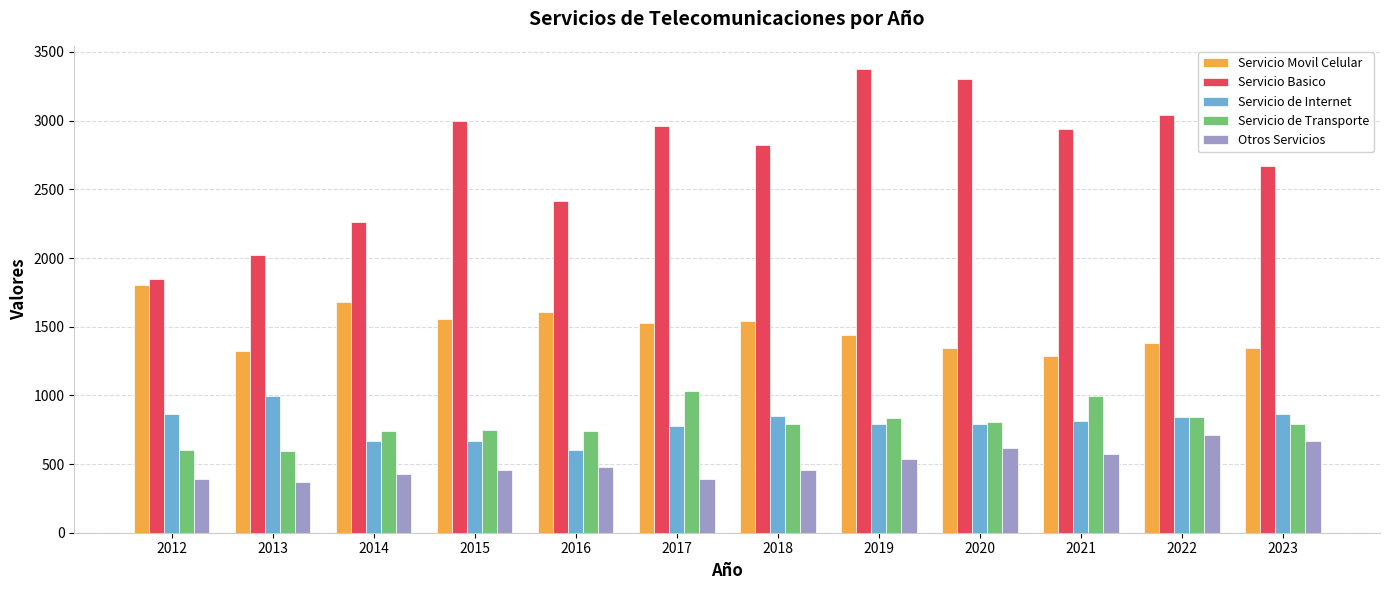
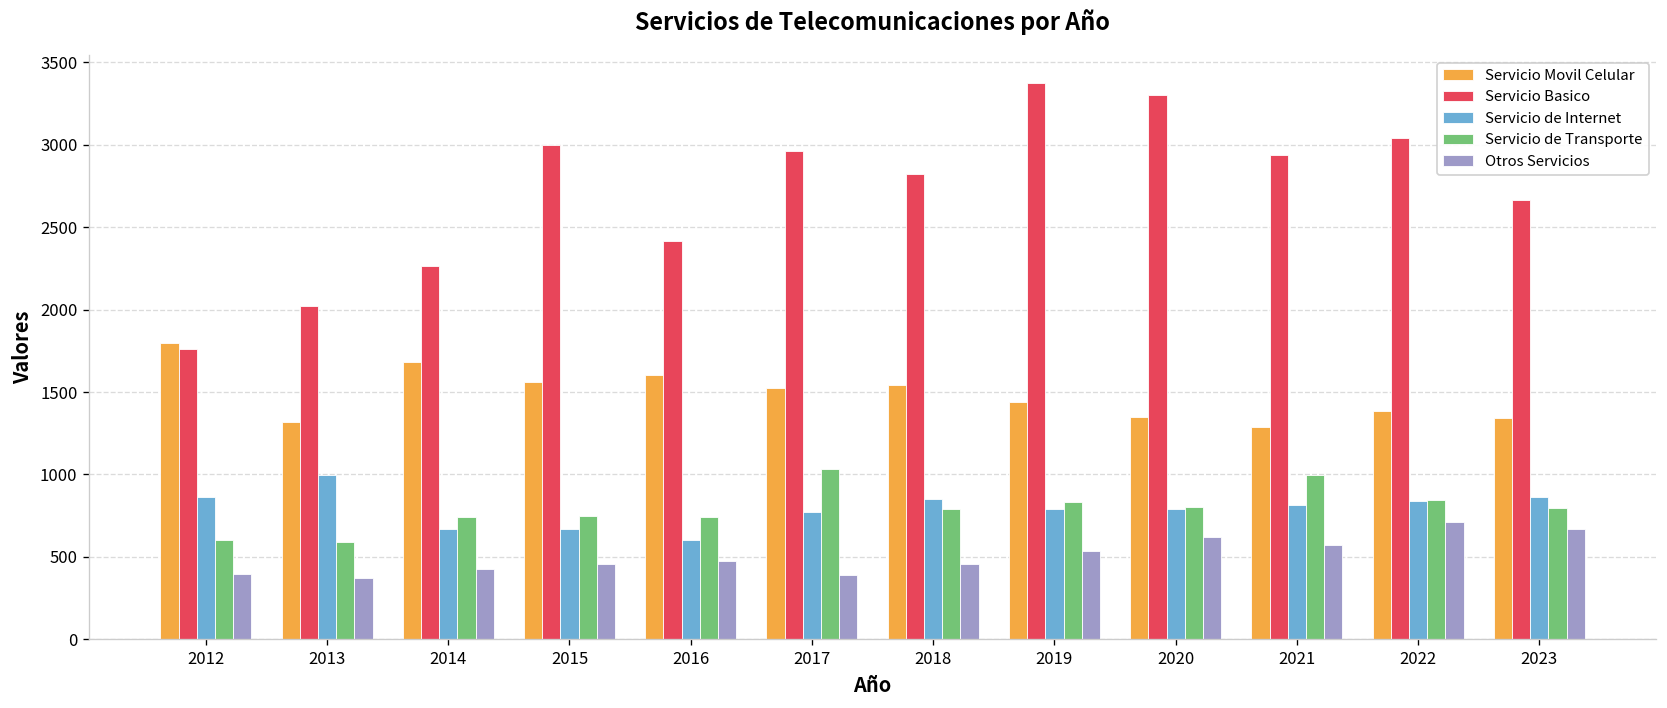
  {
    "Servicio Movil Celular": {
      "2012": 1800,
      "2013": 1320,
      "2014": 1680,
      "2015": 1560,
      "2016": 1600,
      "2017": 1530,
      "2018": 1540,
      "2019": 1440,
      "2020": 1350,
      "2021": 1290,
      "2022": 1380,
      "2023": 1340
    },
    "Servicio Basico": {
-     "2012": 1850,
+     "2012": 1760,
      "2013": 2020,
      "2014": 2270,
      "2015": 3000,
      "2016": 2420,
      "2017": 2960,
      "2018": 2820,
      "2019": 3380,
      "2020": 3300,
      "2021": 2940,
      "2022": 3040,
      "2023": 2670
    },
    "Servicio de Transporte": {
      "2012": 610,
      "2013": 590,
      "2014": 740,
      "2015": 750,
      "2016": 740,
      "2017": 1030,
      "2018": 790,
      "2019": 830,
      "2020": 800,
      "2021": 1000,
      "2022": 850,
      "2023": 790
    }
  }
